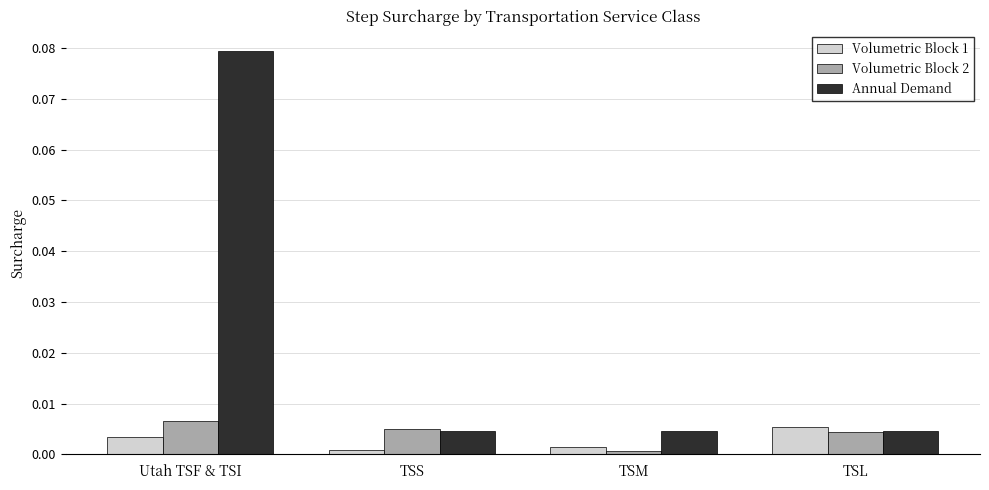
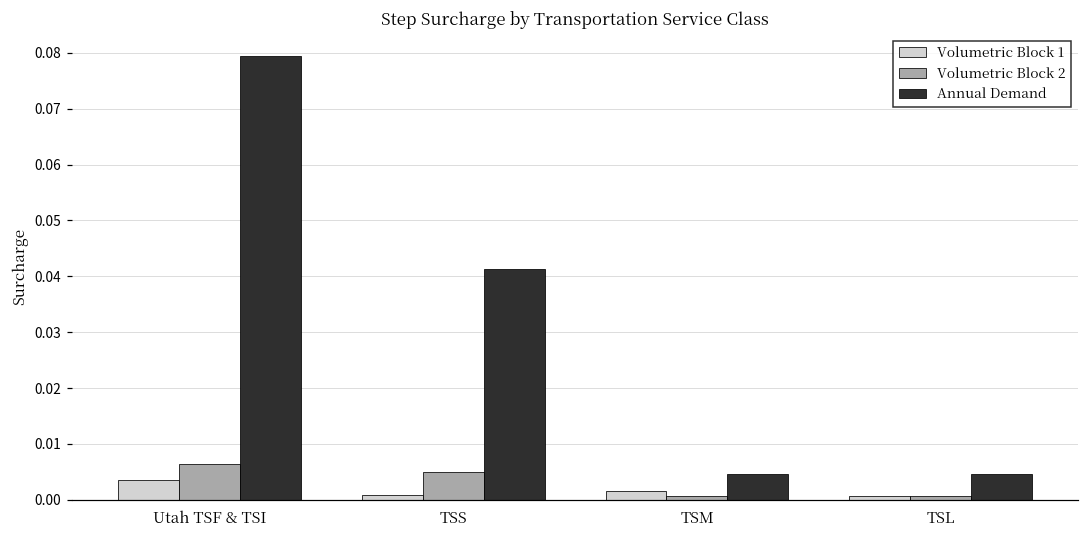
  {
    "Volumetric Block 1": {
      "Utah TSF & TSI": 0.004,
      "TSS": 0.001,
      "TSM": 0.002,
-     "TSL": 0.005
+     "TSL": 0.001
    },
    "Volumetric Block 2": {
      "Utah TSF & TSI": 0.007,
      "TSS": 0.005,
      "TSM": 0.001,
-     "TSL": 0.004
+     "TSL": 0.001
    },
    "Annual Demand": {
      "Utah TSF & TSI": 0.079,
-     "TSS": 0.005,
+     "TSS": 0.041,
      "TSM": 0.005,
      "TSL": 0.005
    }
  }
